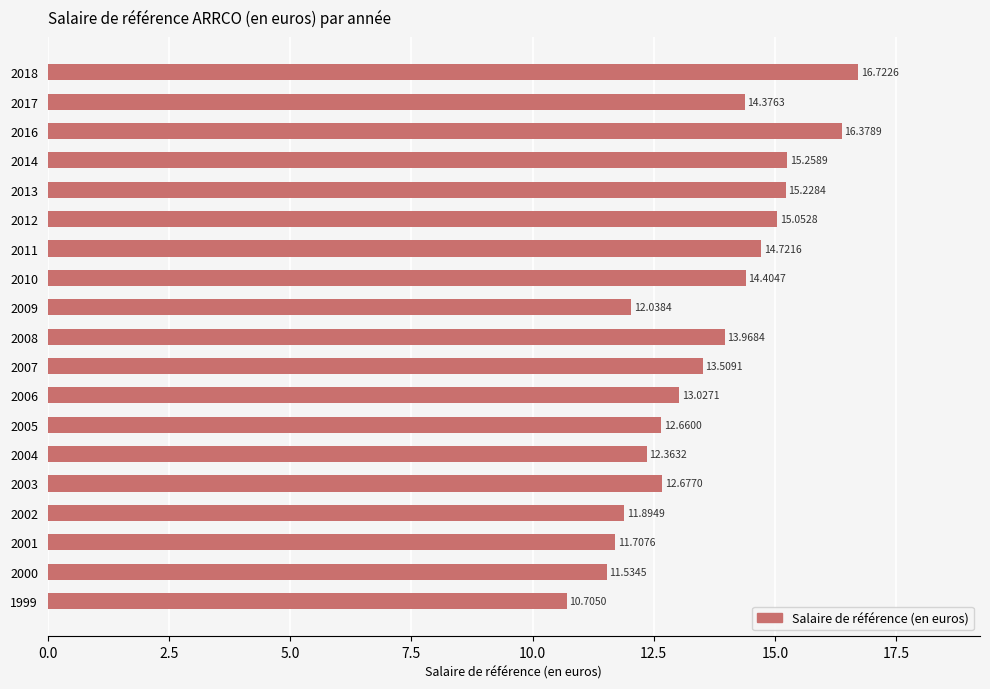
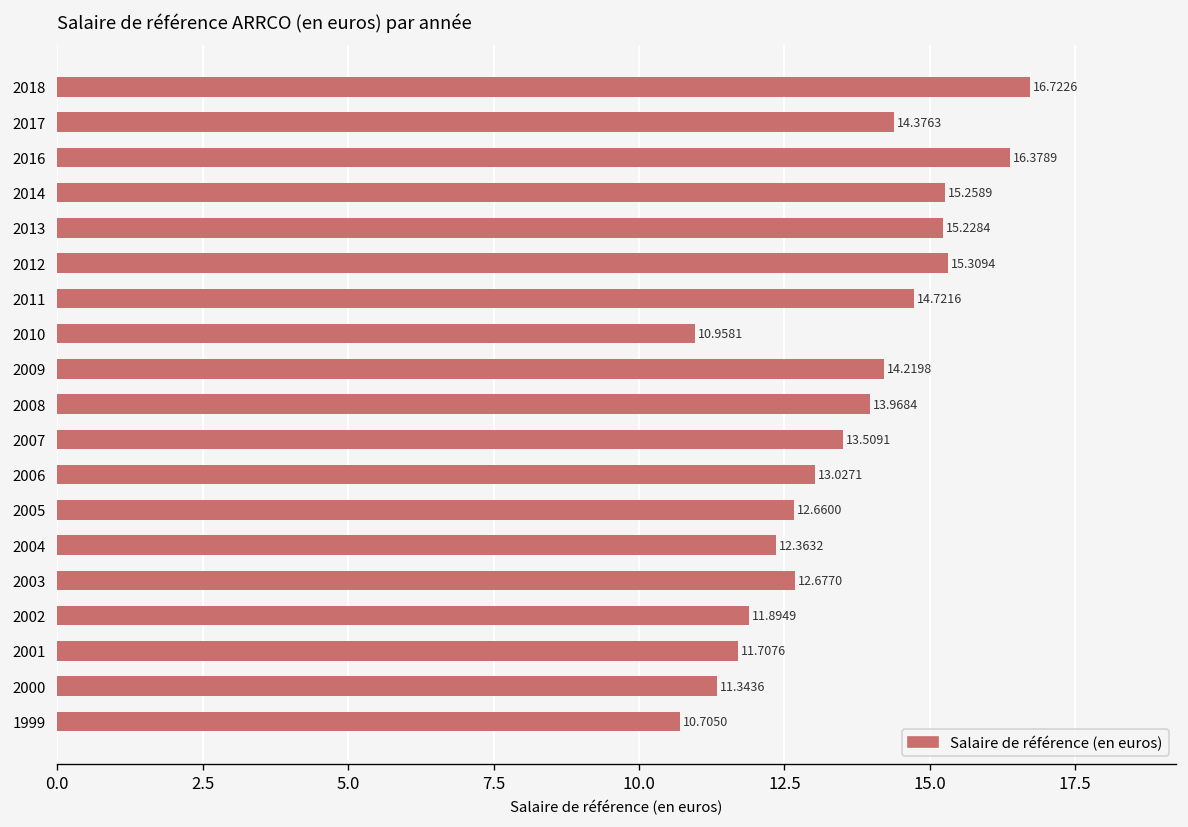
  {
    "2018": 16.7226,
    "2017": 14.3763,
    "2016": 16.3789,
    "2014": 15.2589,
    "2013": 15.2284,
-   "2012": 15.0528,
+   "2012": 15.3094,
    "2011": 14.7216,
-   "2010": 14.4047,
-   "2009": 12.0384,
+   "2010": 10.9581,
+   "2009": 14.2198,
    "2008": 13.9684,
    "2007": 13.5091,
    "2006": 13.0271,
    "2005": 12.6600,
    "2004": 12.3632,
    "2003": 12.6770,
    "2002": 11.8949,
    "2001": 11.7076,
-   "2000": 11.5345,
+   "2000": 11.3436,
    "1999": 10.7050
  }
